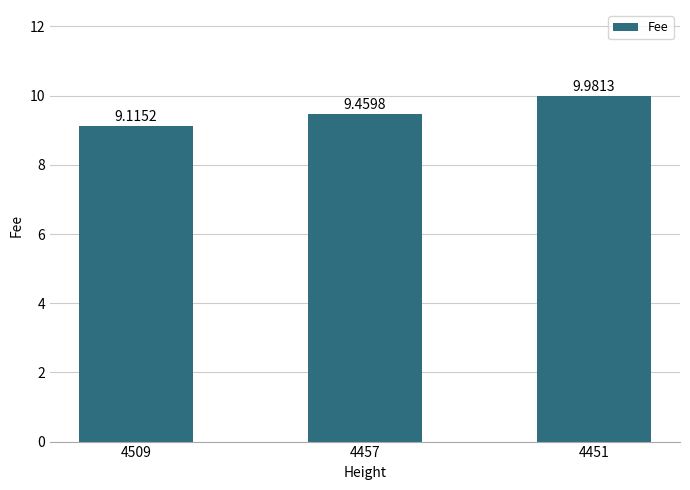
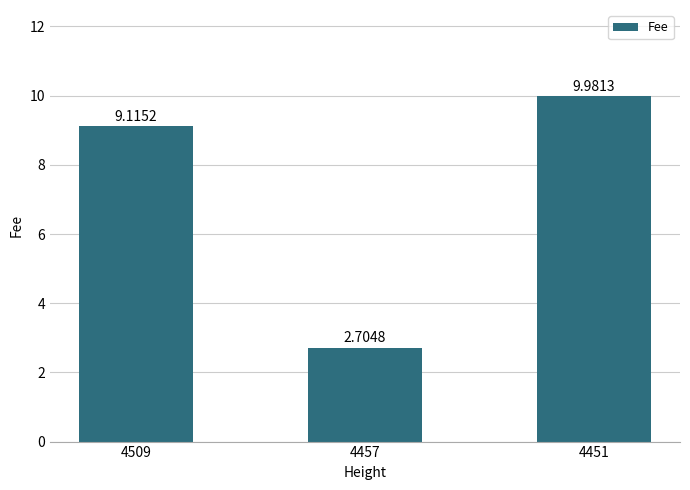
  {
    "4509": 9.1152,
-   "4457": 9.4598,
+   "4457": 2.7048,
    "4451": 9.9813
  }
